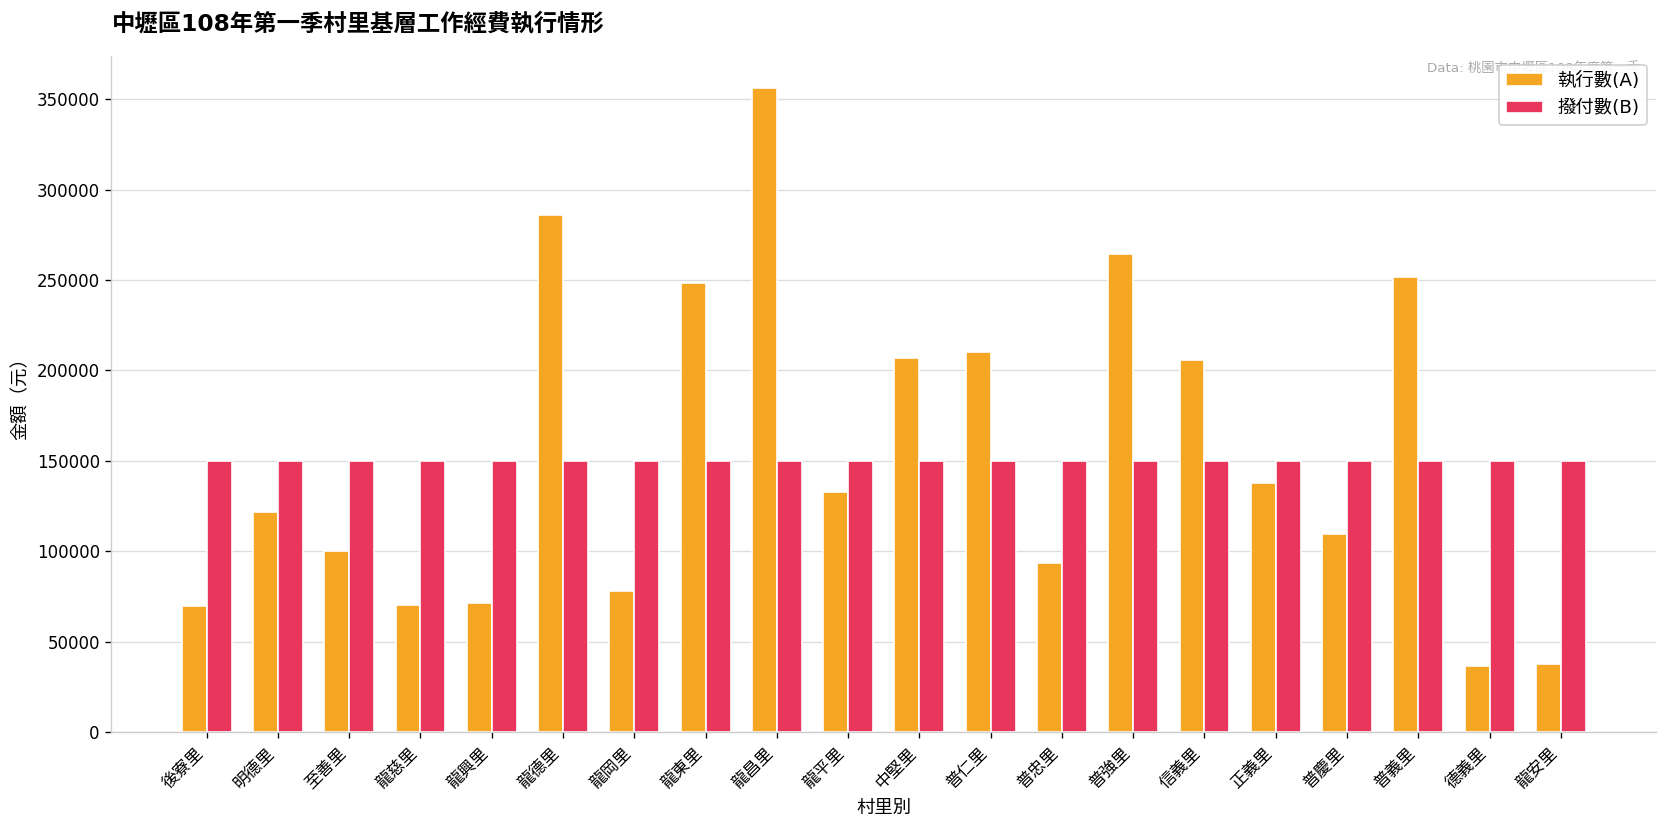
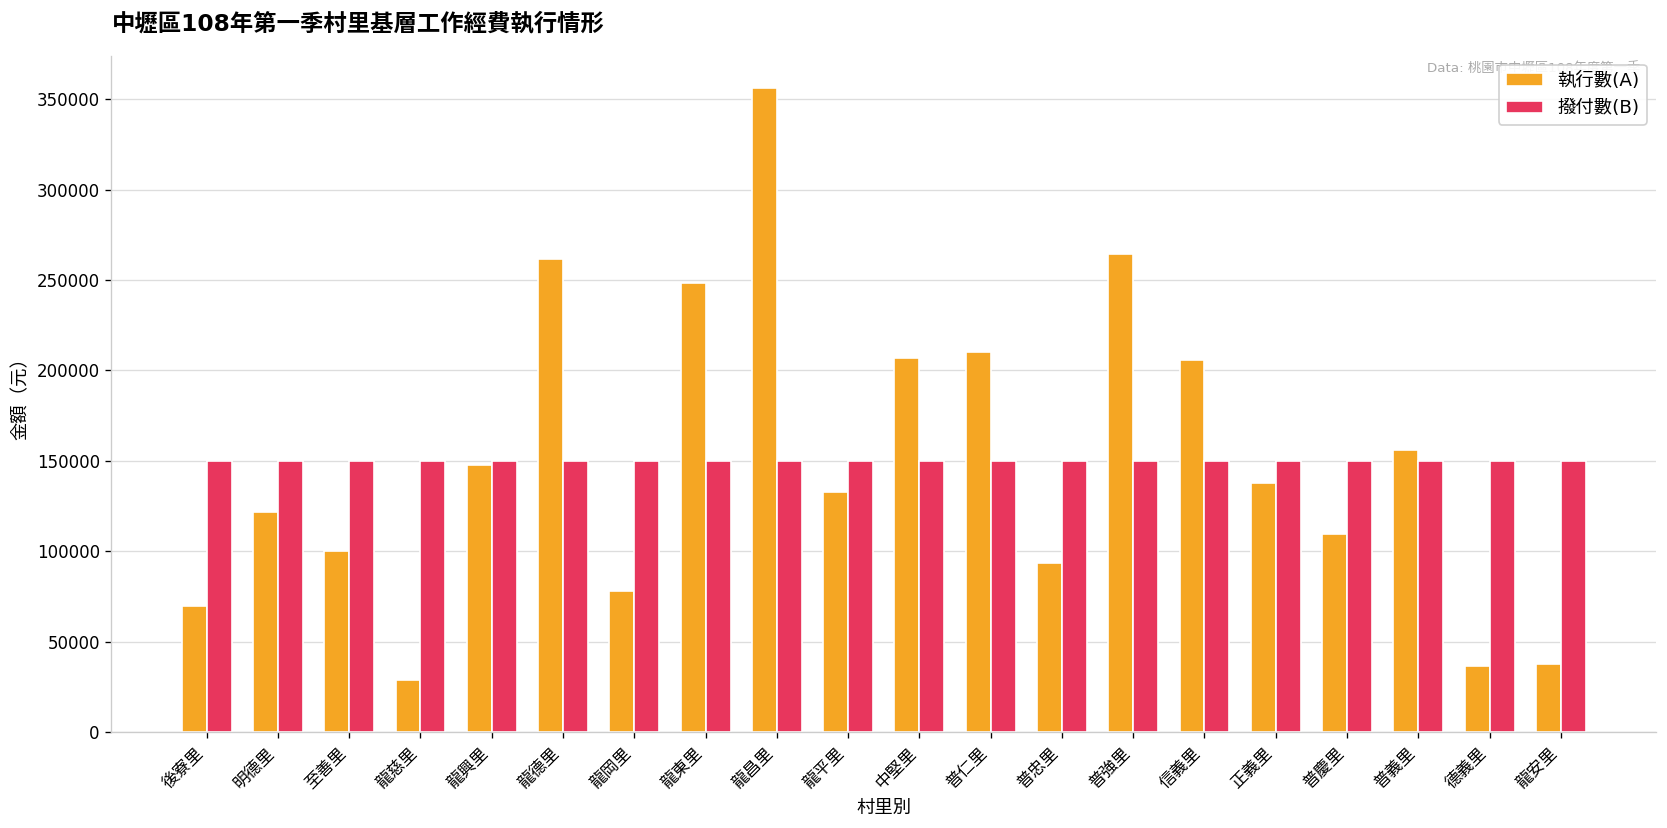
  {
    "執行數(A)": {
      "後寮里": 70000,
      "明德里": 122000,
      "至善里": 100000,
-     "龍慈里": 70000,
-     "龍興里": 71000,
-     "龍德里": 286000,
+     "龍慈里": 29000,
+     "龍興里": 148000,
+     "龍德里": 262000,
      "龍岡里": 78000,
      "龍東里": 248000,
      "龍昌里": 356000,
      "龍平里": 133000,
      "中堅里": 207000,
      "普仁里": 210000,
      "普忠里": 94000,
      "普強里": 264000,
      "信義里": 206000,
      "正義里": 138000,
      "普慶里": 110000,
-     "普義里": 252000,
+     "普義里": 156000,
      "德義里": 37000,
      "龍安里": 38000
    },
    "撥付數(B)": {
      "後寮里": 150000,
      "明德里": 150000,
      "至善里": 150000,
      "龍慈里": 150000,
      "龍興里": 150000,
      "龍德里": 150000,
      "龍岡里": 150000,
      "龍東里": 150000,
      "龍昌里": 150000,
      "龍平里": 150000,
      "中堅里": 150000,
      "普仁里": 150000,
      "普忠里": 150000,
      "普強里": 150000,
      "信義里": 150000,
      "正義里": 150000,
      "普慶里": 150000,
      "普義里": 150000,
      "德義里": 150000,
      "龍安里": 150000
    }
  }
